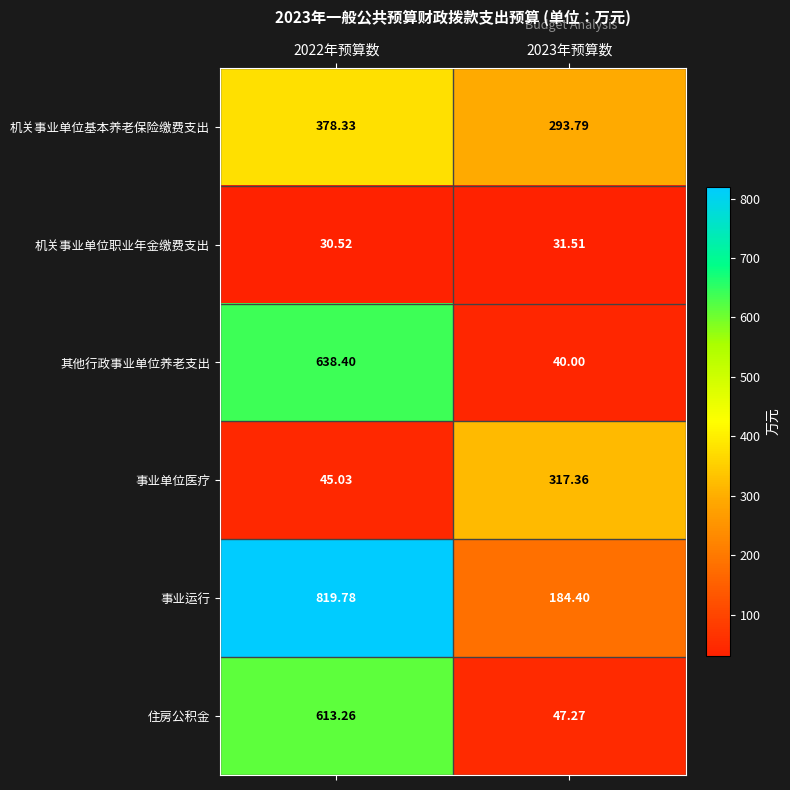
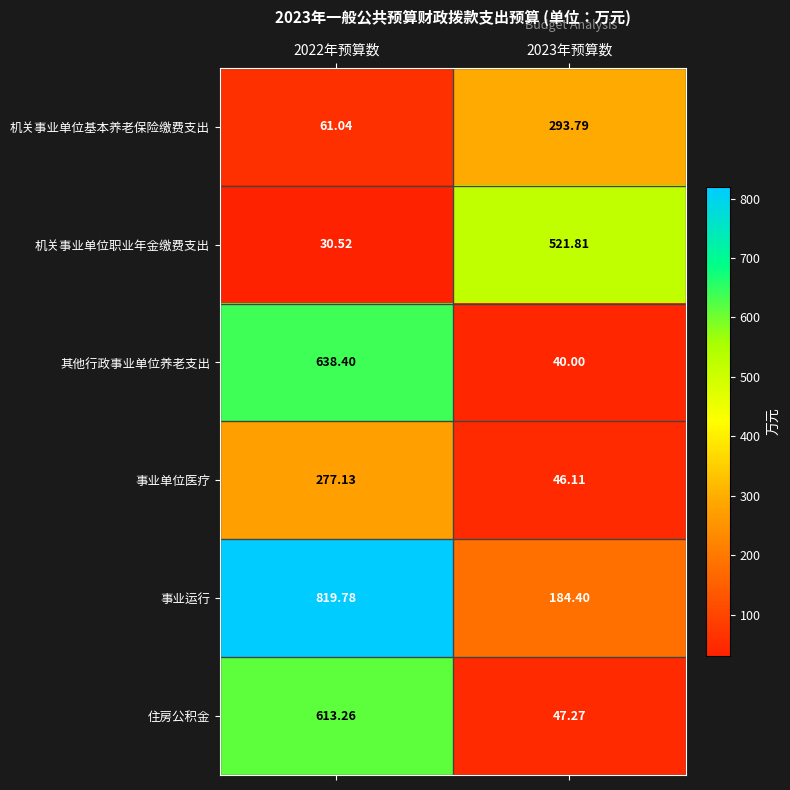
  {
    "机关事业单位基本养老保险缴费支出": {
-     "2022年预算数": 378.33,
+     "2022年预算数": 61.04,
      "2023年预算数": 293.79
    },
    "机关事业单位职业年金缴费支出": {
      "2022年预算数": 30.52,
-     "2023年预算数": 31.51
+     "2023年预算数": 521.81
    },
    "其他行政事业单位养老支出": {
      "2022年预算数": 638.40,
      "2023年预算数": 40.00
    },
    "事业单位医疗": {
-     "2022年预算数": 45.03,
-     "2023年预算数": 317.36
+     "2022年预算数": 277.13,
+     "2023年预算数": 46.11
    },
    "事业运行": {
      "2022年预算数": 819.78,
      "2023年预算数": 184.40
    },
    "住房公积金": {
      "2022年预算数": 613.26,
      "2023年预算数": 47.27
    }
  }
